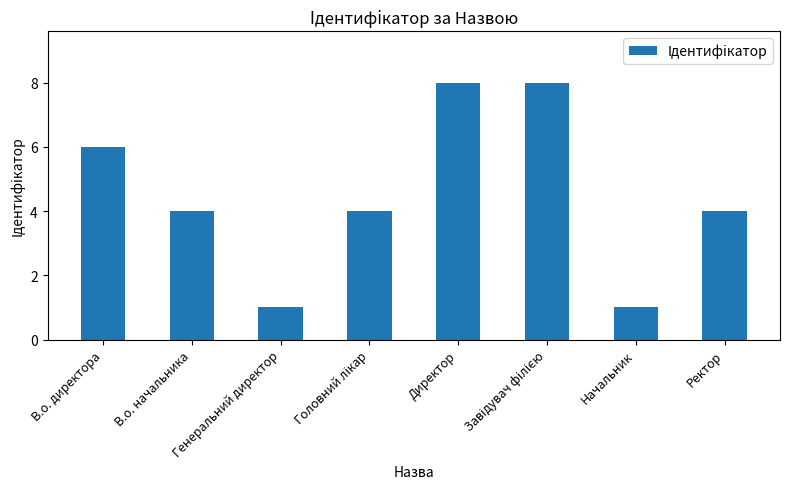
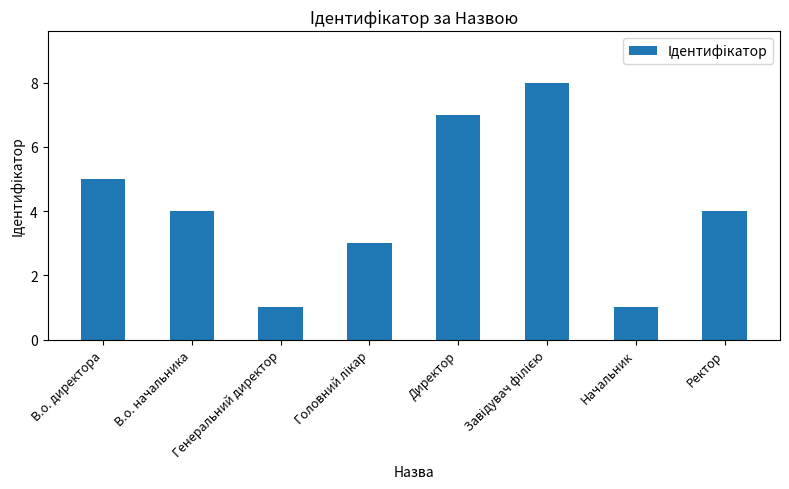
  {
-   "В.о. директора": 6,
+   "В.о. директора": 5,
    "В.о. начальника": 4,
    "Генеральний директор": 1,
-   "Головний лікар": 4,
-   "Директор": 8,
+   "Головний лікар": 3,
+   "Директор": 7,
    "Завідувач філією": 8,
    "Начальник": 1,
    "Ректор": 4
  }
